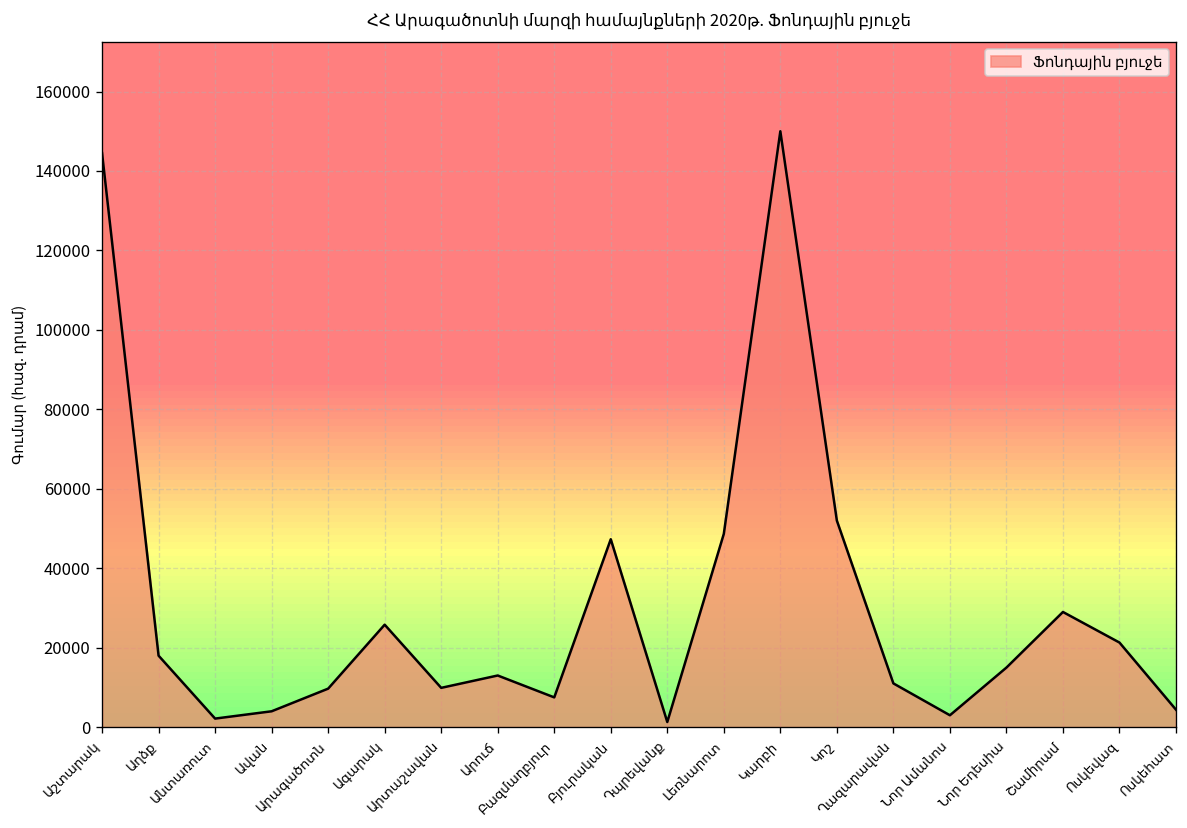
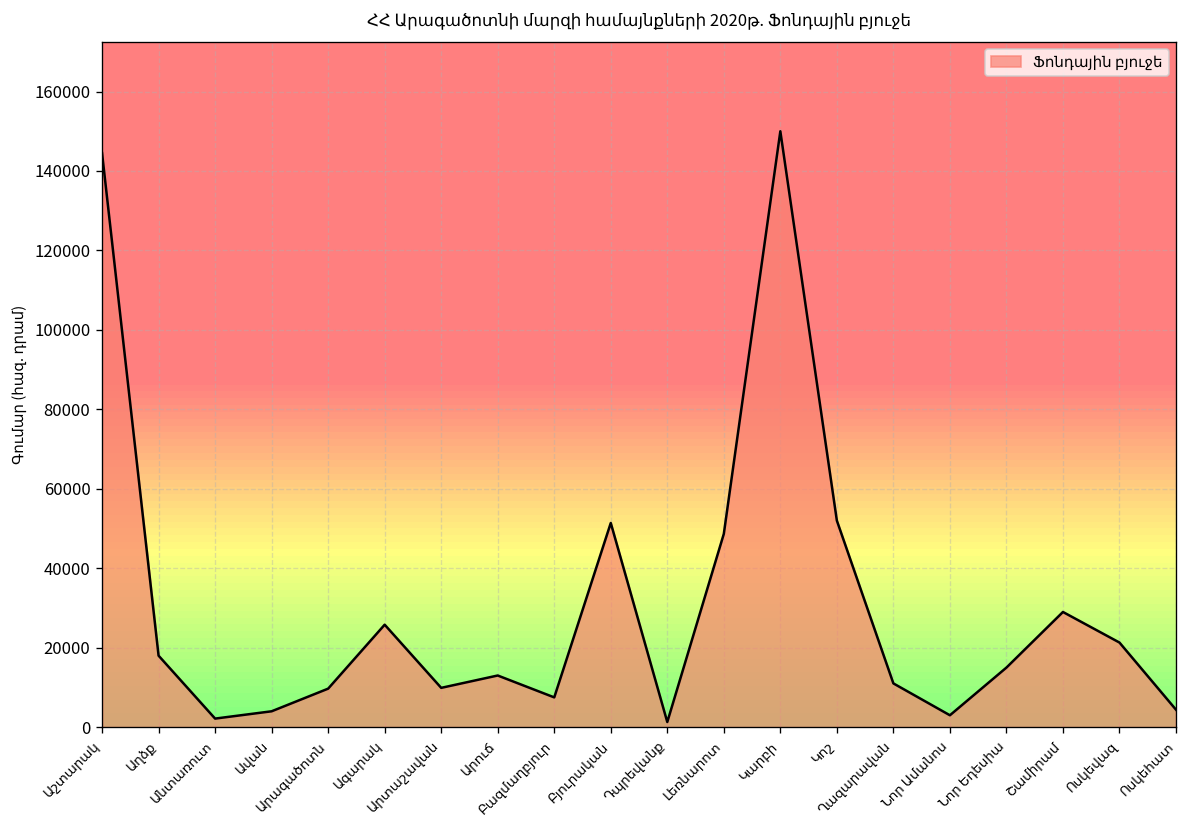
  {
    "Աշտարակ": 145000,
    "Աղձք": 18000,
    "Անտառուտ": 2000,
    "Ավան": 4000,
    "Արագածոտն": 10000,
    "Ագարակ": 26000,
    "Արտաշավան": 10000,
    "Արուճ": 13000,
    "Բազմաղբյուր": 8000,
-   "Բյուրական": 47000,
+   "Բյուրական": 51000,
    "Դպրեվանք": 1000,
    "Լեռնարոտ": 49000,
    "Կարբի": 150000,
    "Կոշ": 52000,
    "Ղազարավան": 11000,
    "Նոր Ամանոս": 3000,
    "Նոր Եդեսիա": 15000,
    "Շամիրամ": 29000,
    "Ոսկեվազ": 21000,
    "Ոսկեհատ": 4000
  }
